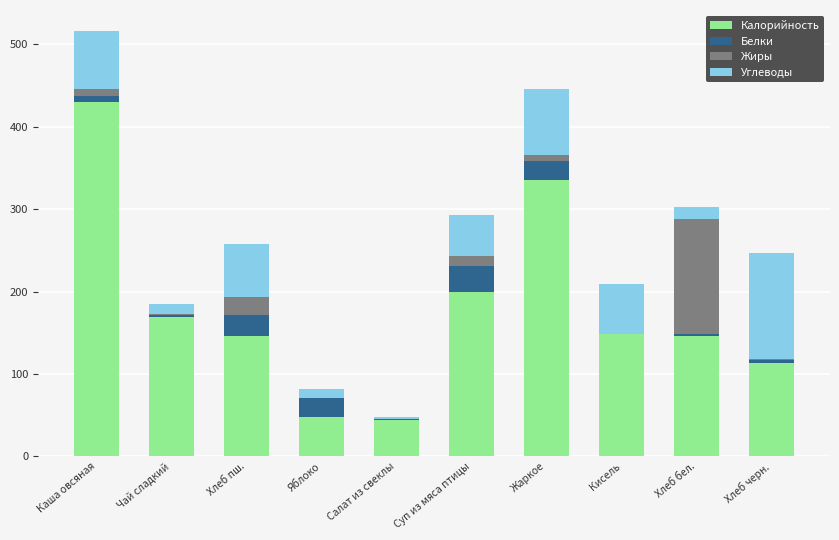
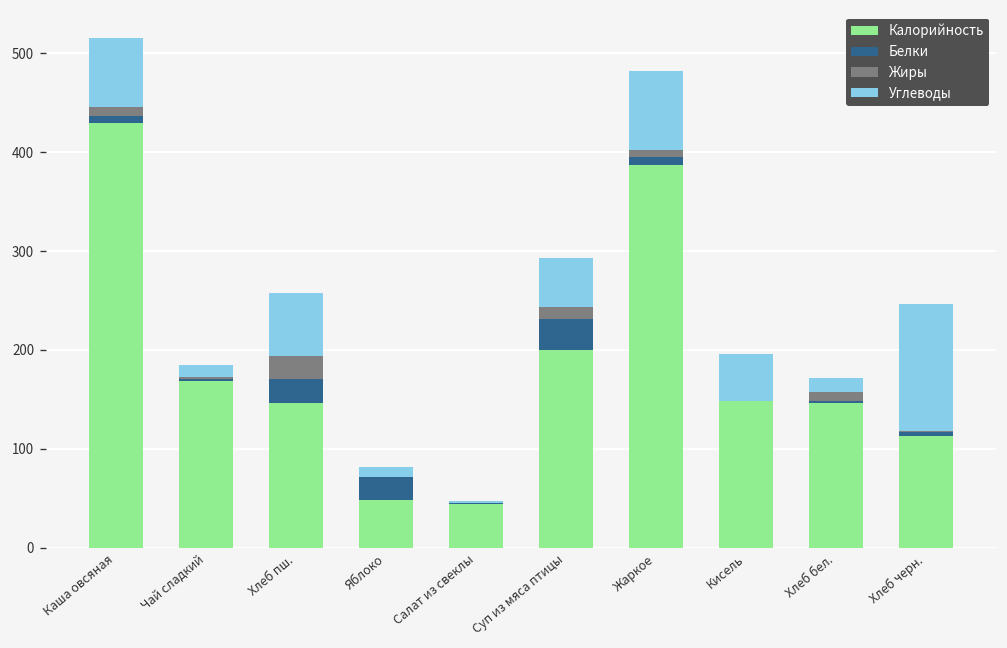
  {
    "Калорийность": {
      "Каша овсяная": 430,
      "Чай сладкий": 170,
      "Хлеб пш.": 150,
      "Яблоко": 50,
      "Салат из свеклы": 40,
      "Суп из мяса птицы": 200,
-     "Жаркое": 340,
+     "Жаркое": 390,
      "Кисель": 150,
      "Хлеб бел.": 150,
      "Хлеб черн.": 110
    },
    "Белки": {
      "Каша овсяная": 10,
      "Хлеб пш.": 30,
      "Яблоко": 20,
      "Суп из мяса птицы": 30,
-     "Жаркое": 20,
+     "Жаркое": 10,
      "Хлеб черн.": 0
    },
    "Жиры": {
      "Каша овсяная": 10,
      "Хлеб пш.": 20,
      "Суп из мяса птицы": 10,
      "Жаркое": 10,
      "Кисель": 0,
-     "Хлеб бел.": 140
+     "Хлеб бел.": 10
    },
    "Углеводы": {
      "Каша овсяная": 70,
      "Чай сладкий": 10,
      "Хлеб пш.": 60,
      "Яблоко": 10,
      "Суп из мяса птицы": 50,
      "Жаркое": 80,
-     "Кисель": 60,
+     "Кисель": 50,
      "Хлеб бел.": 20,
      "Хлеб черн.": 130
    }
  }
